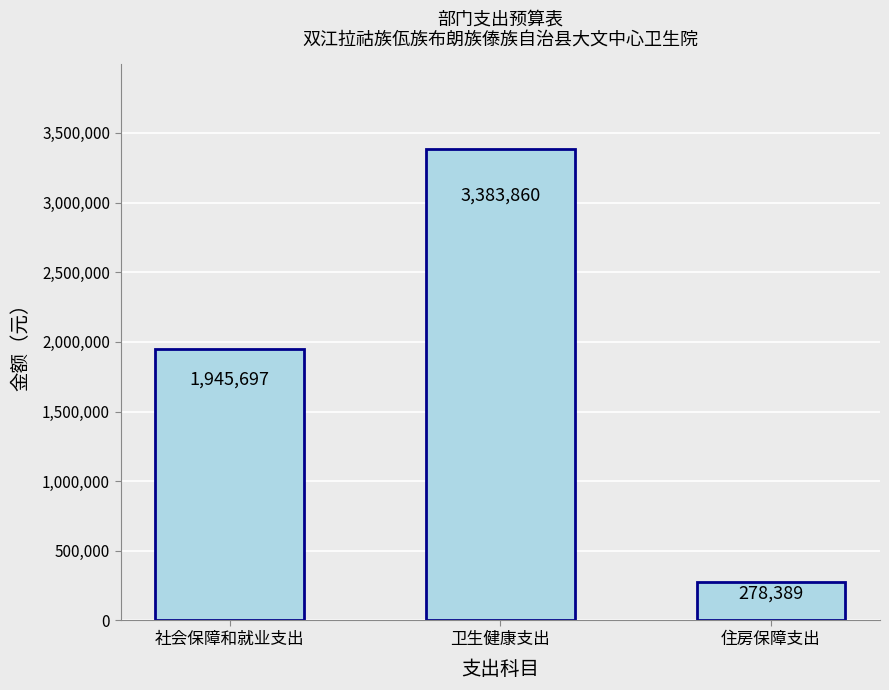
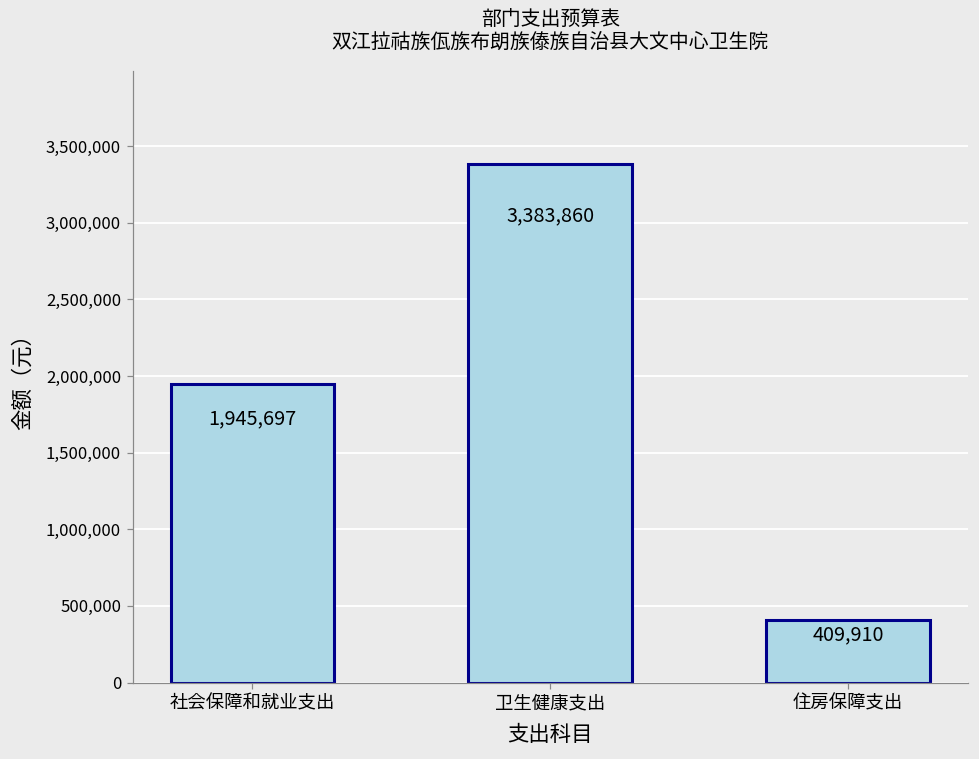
  {
    "卫生健康支出": "3,383,860",
-   "住房保障支出": "278,389"
+   "住房保障支出": "409,910"
  }
